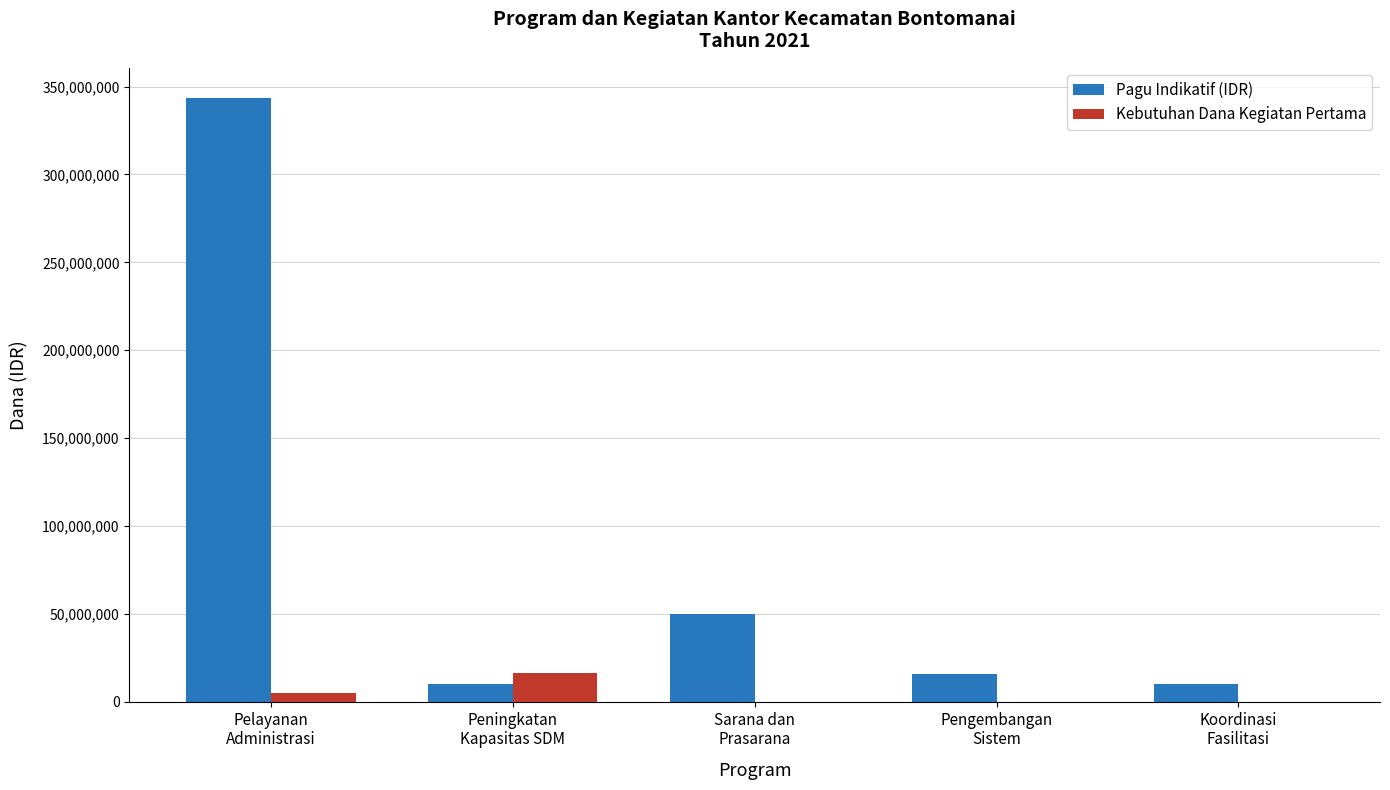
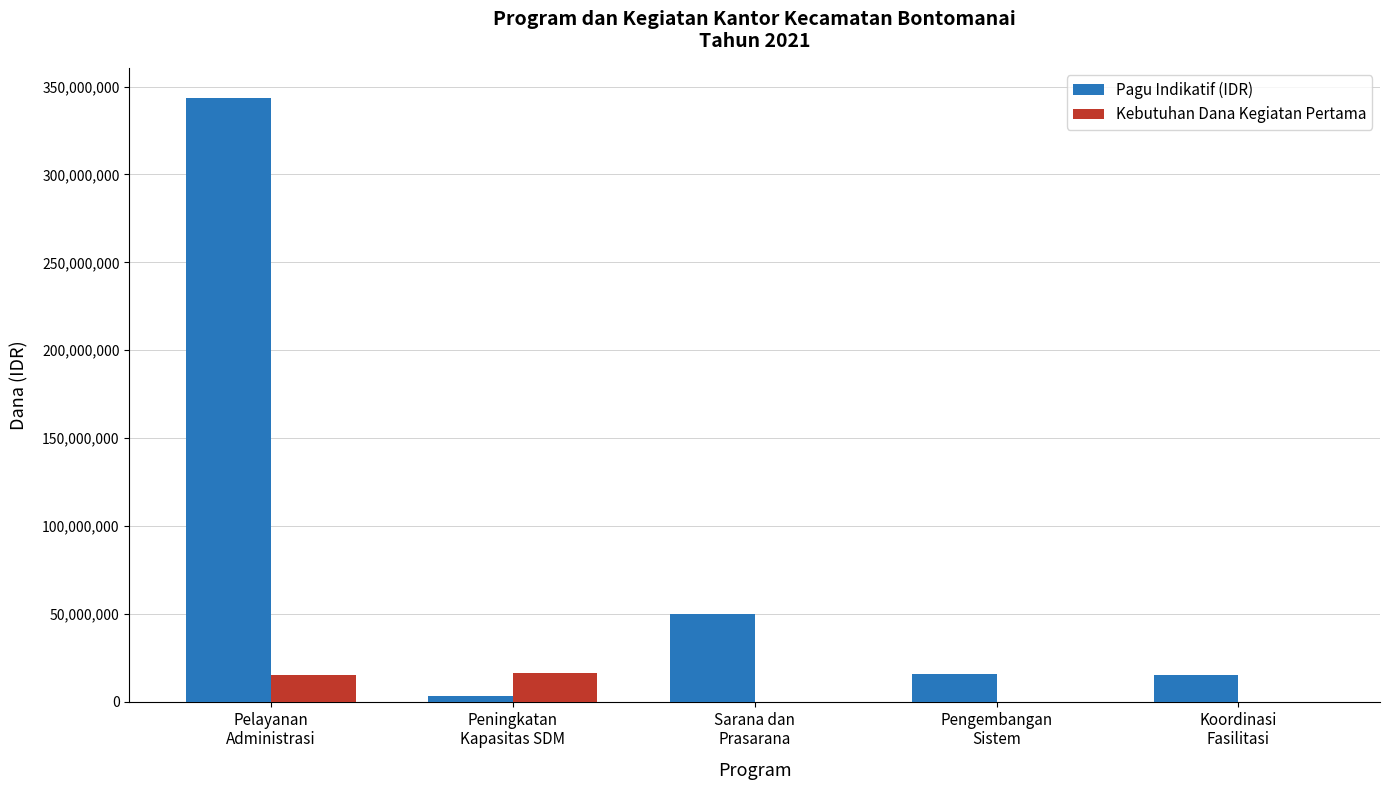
  {
    "Pagu Indikatif (IDR)": {
      "Pelayanan Administrasi": "343,000,000",
-     "Peningkatan Kapasitas SDM": "10,000,000",
+     "Peningkatan Kapasitas SDM": "3,000,000",
      "Sarana dan Prasarana": "50,000,000",
      "Pengembangan Sistem": "16,000,000",
-     "Koordinasi Fasilitasi": "10,000,000"
+     "Koordinasi Fasilitasi": "15,000,000"
    },
    "Kebutuhan Dana Kegiatan Pertama": {
-     "Pelayanan Administrasi": "5,000,000",
+     "Pelayanan Administrasi": "15,000,000",
      "Peningkatan Kapasitas SDM": "16,000,000",
      "Sarana dan Prasarana": "0",
      "Pengembangan Sistem": "0",
      "Koordinasi Fasilitasi": "0"
    }
  }
